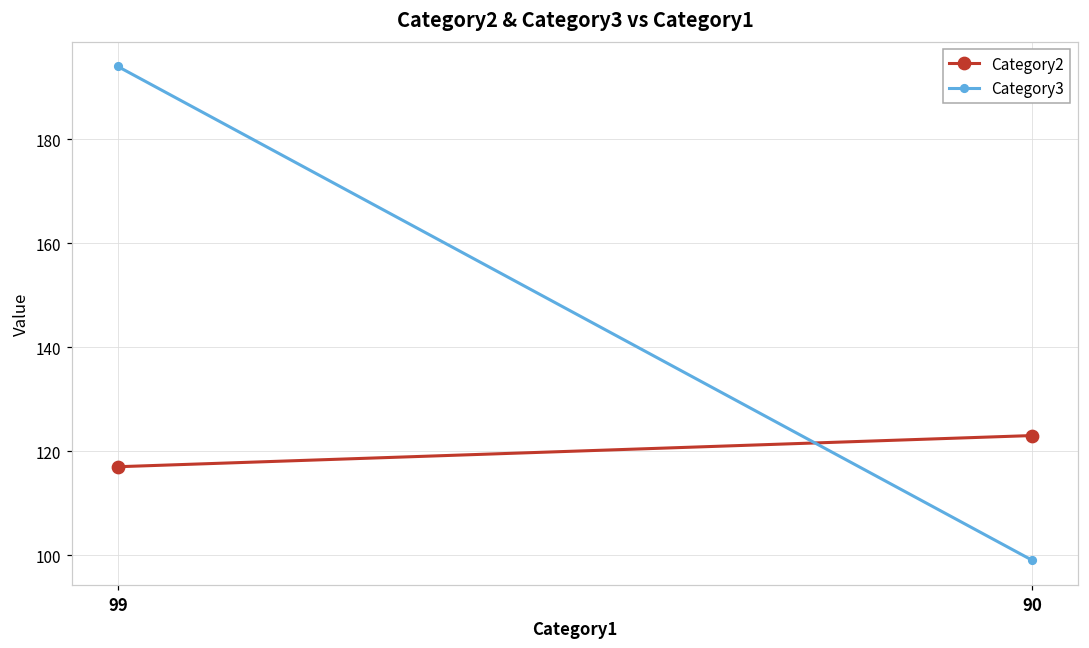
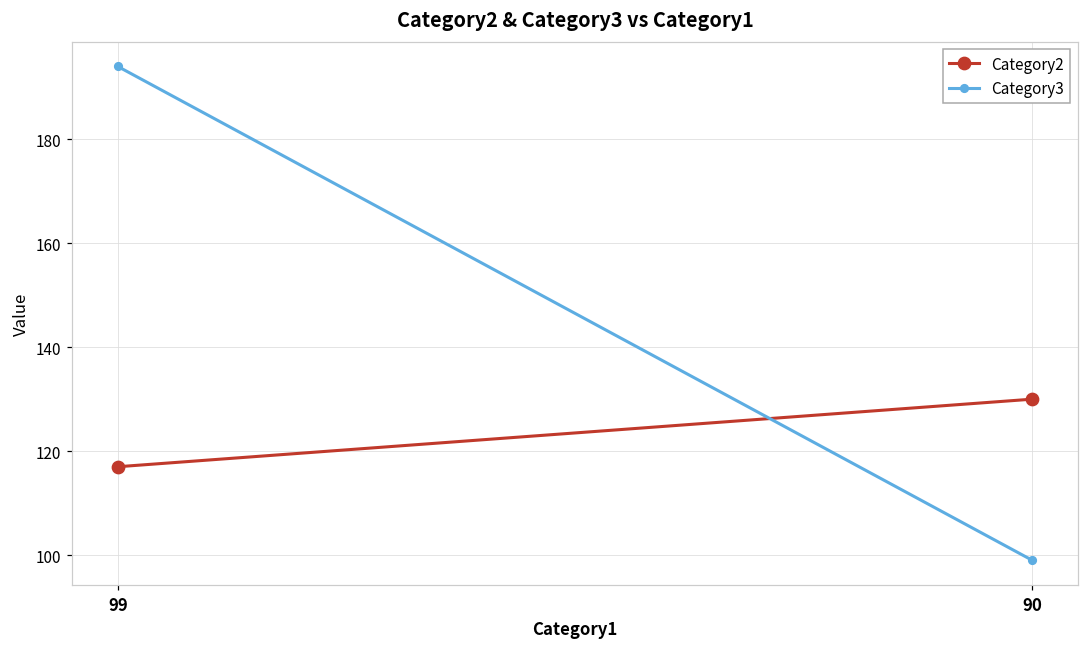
  {
    "Category2": {
      "99": 117,
-     "90": 123
+     "90": 130
    },
    "Category3": {
      "99": 194,
      "90": 99
    }
  }
